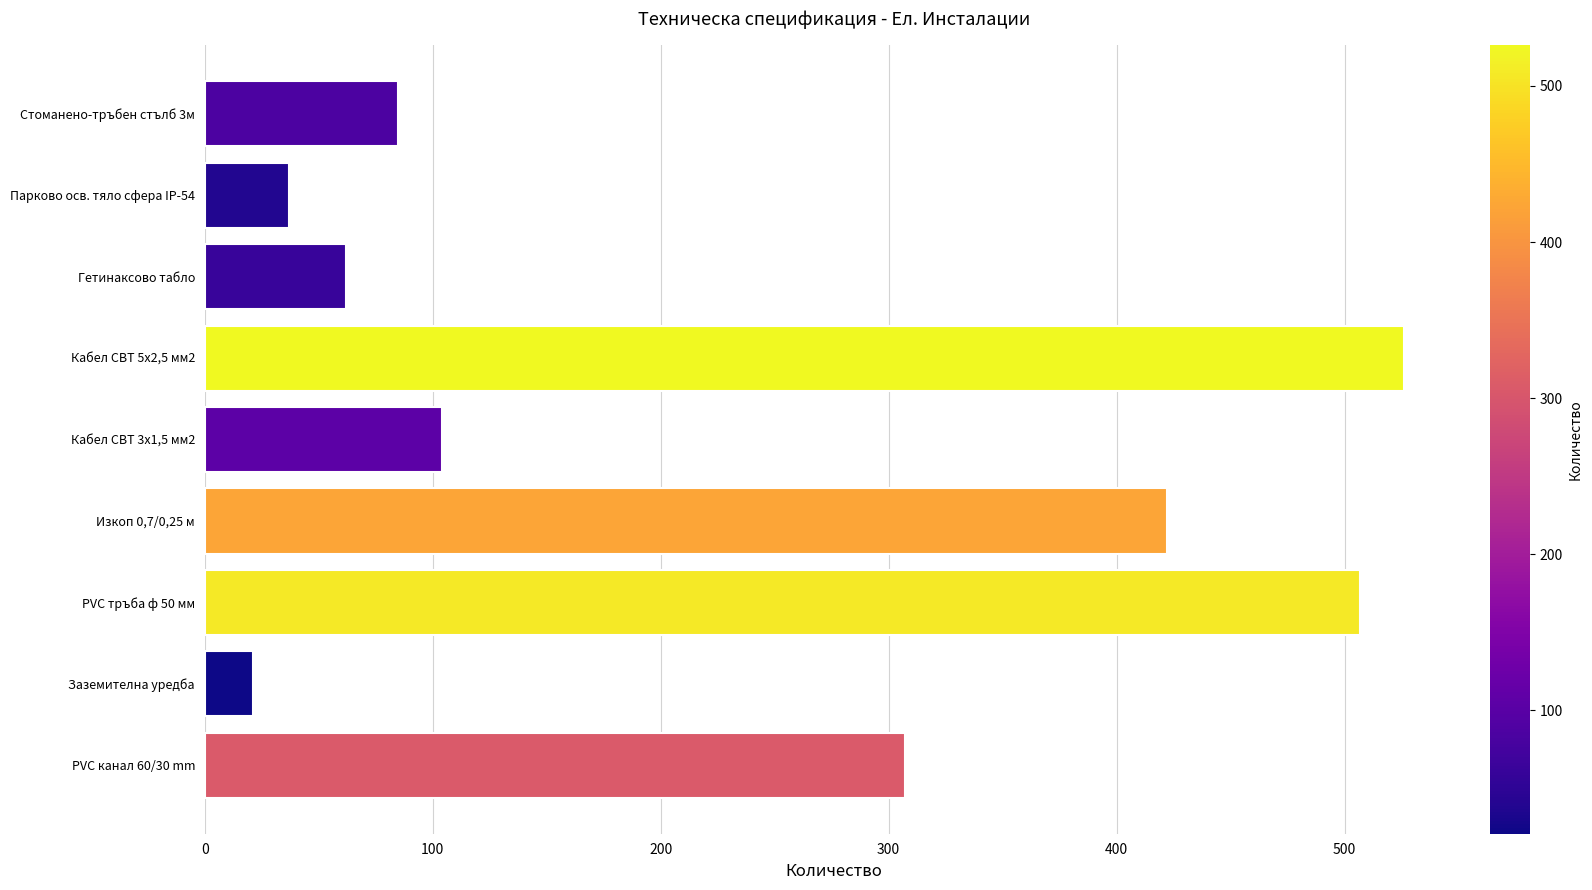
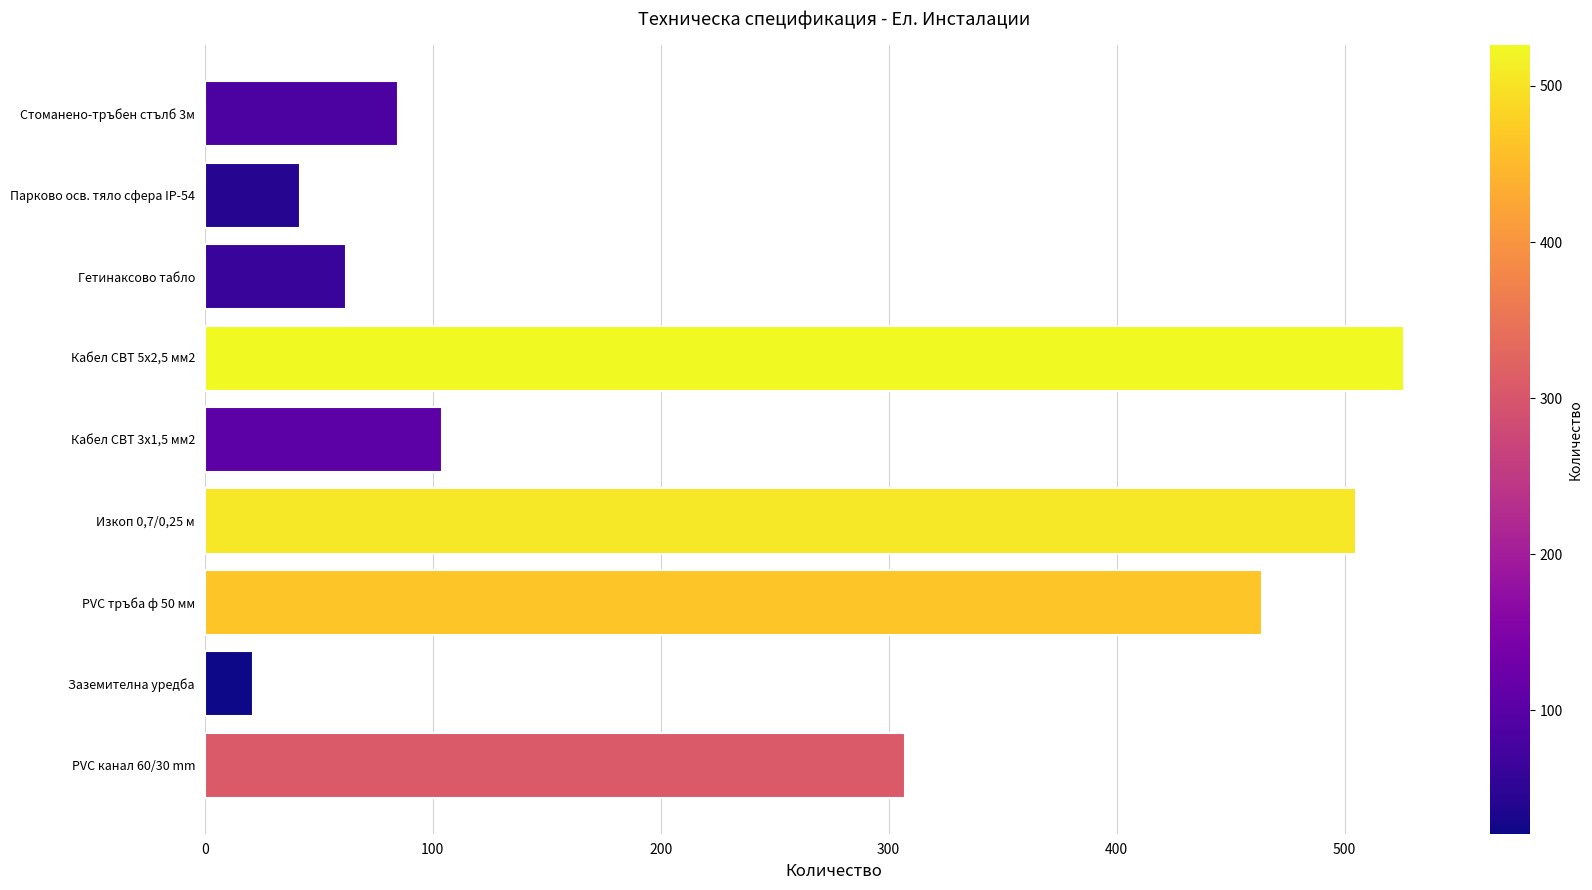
  {
    "Стоманено-тръбен стълб 3м": 85,
-   "Парково осв. тяло сфера IP-54": 37,
+   "Парково осв. тяло сфера IP-54": 42,
    "Гетинаксово табло": 62,
    "Кабел СВТ 5х2,5 мм2": 526,
    "Кабел СВТ 3х1,5 мм2": 104,
-   "Изкоп 0,7/0,25 м": 422,
-   "PVC тръба ф 50 мм": 507,
+   "Изкоп 0,7/0,25 м": 505,
+   "PVC тръба ф 50 мм": 464,
    "Заземителна уредба": 21,
    "PVC канал 60/30 mm": 307
  }
